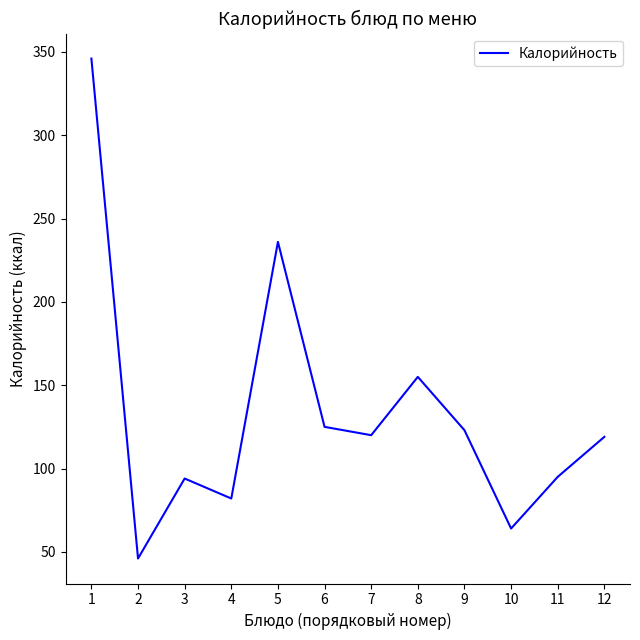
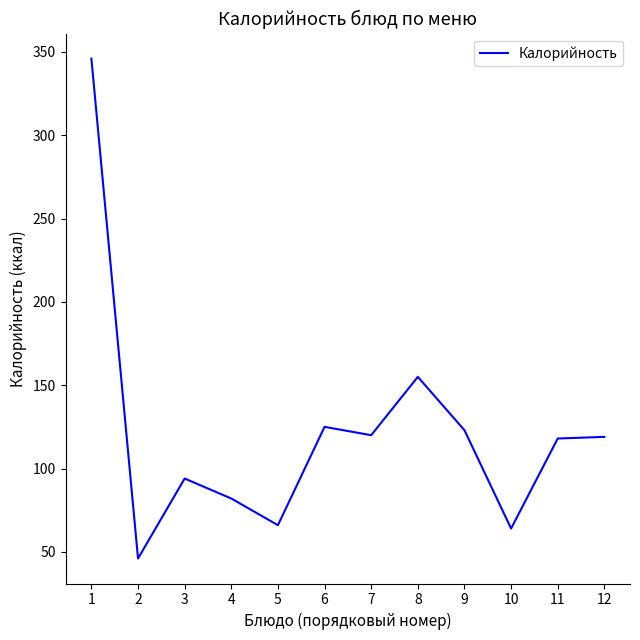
  {
    "1": 346,
    "2": 46,
    "3": 94,
    "4": 82,
-   "5": 236,
+   "5": 66,
    "6": 125,
    "7": 120,
    "8": 155,
    "9": 123,
    "10": 64,
-   "11": 95,
+   "11": 118,
    "12": 119
  }
